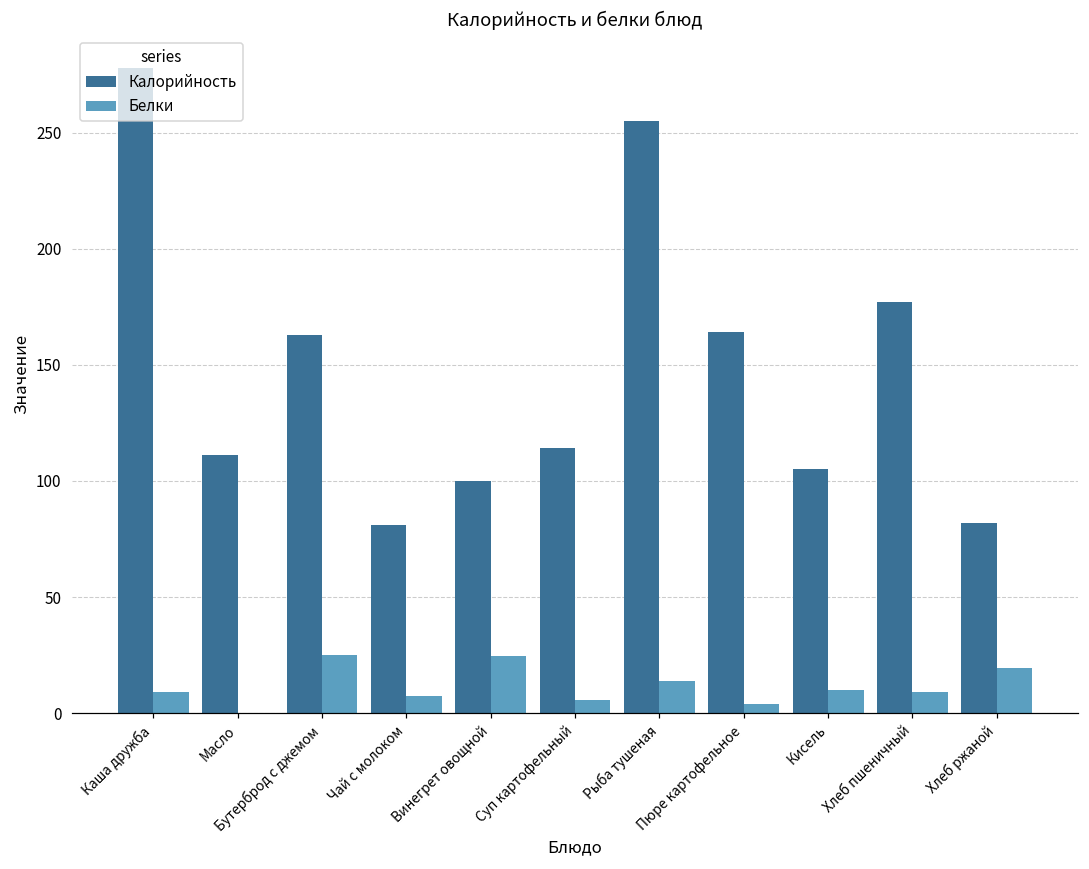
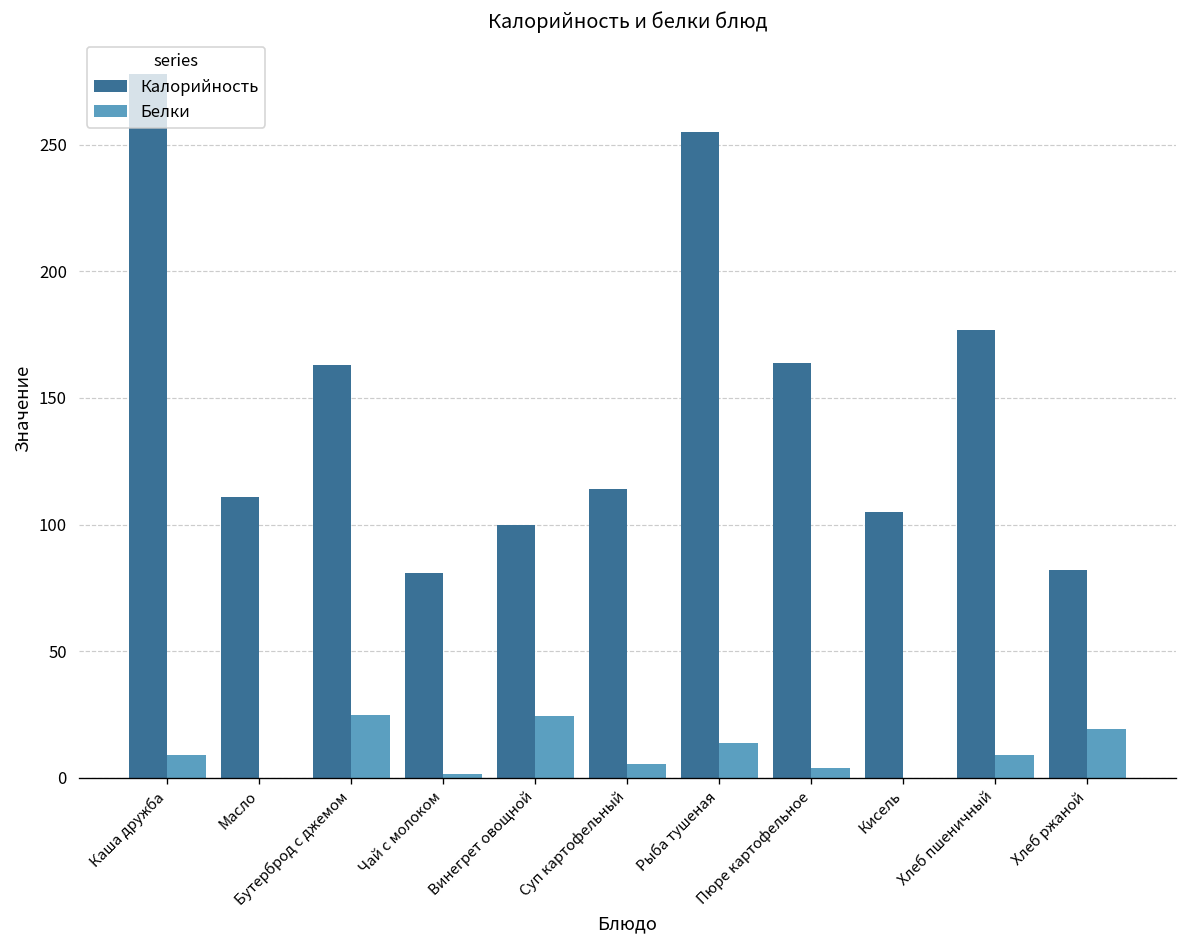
  {
    "Калорийность": {
      "Масло": 111,
      "Бутерброд с джемом": 163,
      "Чай с молоком": 81,
      "Винегрет овощной": 100,
      "Суп картофельный": 114,
      "Рыба тушеная": 255,
      "Пюре картофельное": 164,
      "Кисель": 105,
      "Хлеб пшеничный": 177,
      "Хлеб ржаной": 82
    },
    "Белки": {
      "Каша дружба": 9,
      "Масло": 0,
      "Бутерброд с джемом": 25,
-     "Чай с молоком": 8,
+     "Чай с молоком": 2,
      "Винегрет овощной": 24,
      "Суп картофельный": 6,
      "Рыба тушеная": 14,
      "Пюре картофельное": 4,
-     "Кисель": 10,
+     "Кисель": 0,
      "Хлеб пшеничный": 9,
      "Хлеб ржаной": 19
    }
  }
